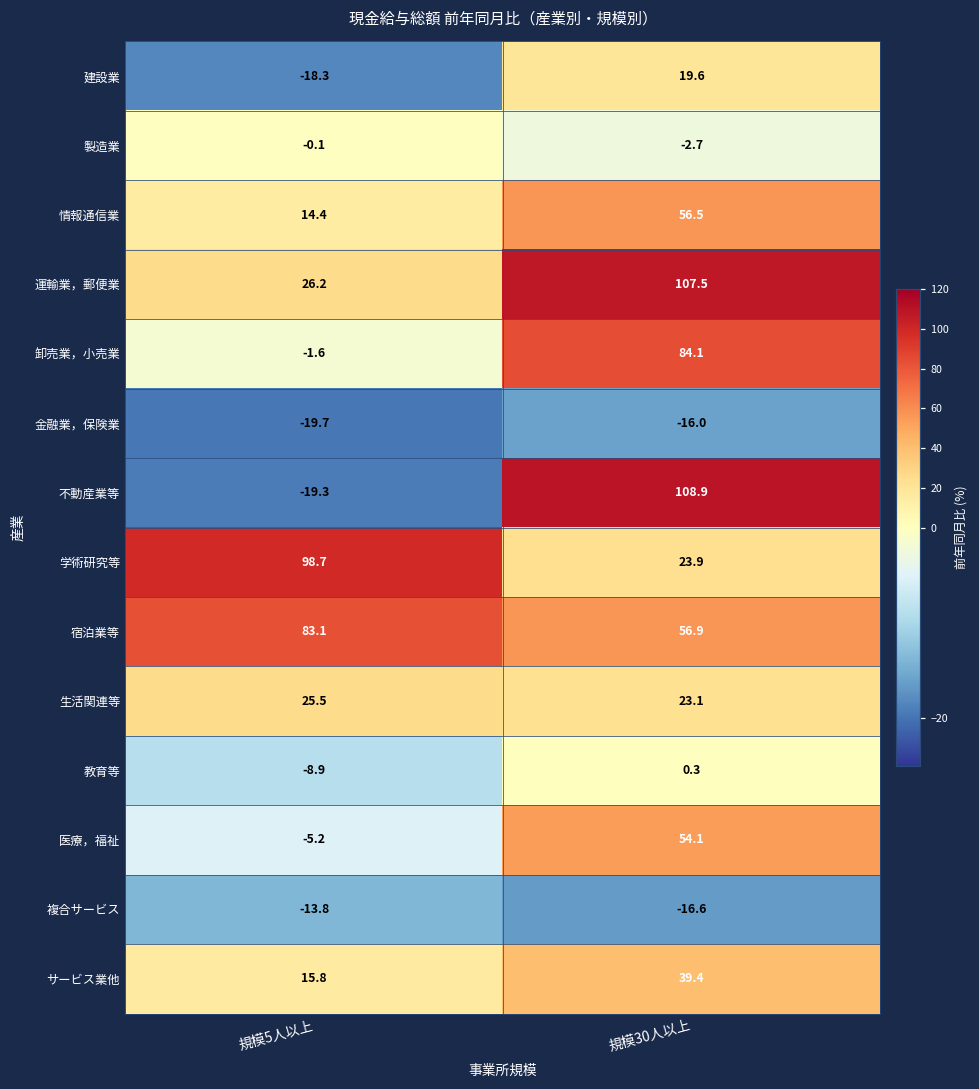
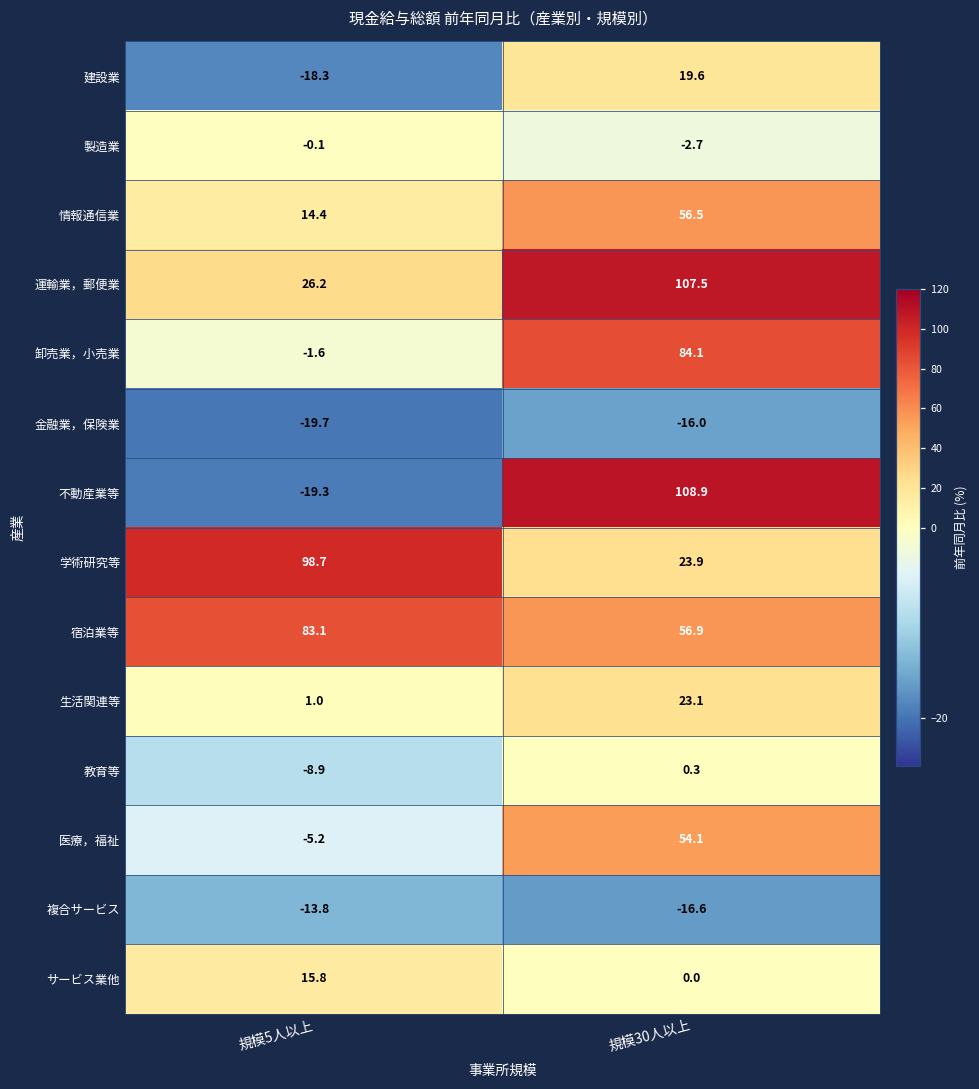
  {
    "建設業": {
      "規模5人以上": -18.3,
      "規模30人以上": 19.6
    },
    "製造業": {
      "規模5人以上": -0.1,
      "規模30人以上": -2.7
    },
    "情報通信業": {
      "規模5人以上": 14.4,
      "規模30人以上": 56.5
    },
    "運輸業，郵便業": {
      "規模5人以上": 26.2,
      "規模30人以上": 107.5
    },
    "卸売業，小売業": {
      "規模5人以上": -1.6,
      "規模30人以上": 84.1
    },
    "金融業，保険業": {
      "規模5人以上": -19.7,
      "規模30人以上": -16.0
    },
    "不動産業等": {
      "規模5人以上": -19.3,
      "規模30人以上": 108.9
    },
    "学術研究等": {
      "規模5人以上": 98.7,
      "規模30人以上": 23.9
    },
    "宿泊業等": {
      "規模5人以上": 83.1,
      "規模30人以上": 56.9
    },
    "生活関連等": {
-     "規模5人以上": 25.5,
+     "規模5人以上": 1.0,
      "規模30人以上": 23.1
    },
    "教育等": {
      "規模5人以上": -8.9,
      "規模30人以上": 0.3
    },
    "医療，福祉": {
      "規模5人以上": -5.2,
      "規模30人以上": 54.1
    },
    "複合サービス": {
      "規模5人以上": -13.8,
      "規模30人以上": -16.6
    },
    "サービス業他": {
      "規模5人以上": 15.8,
-     "規模30人以上": 39.4
+     "規模30人以上": 0.0
    }
  }
